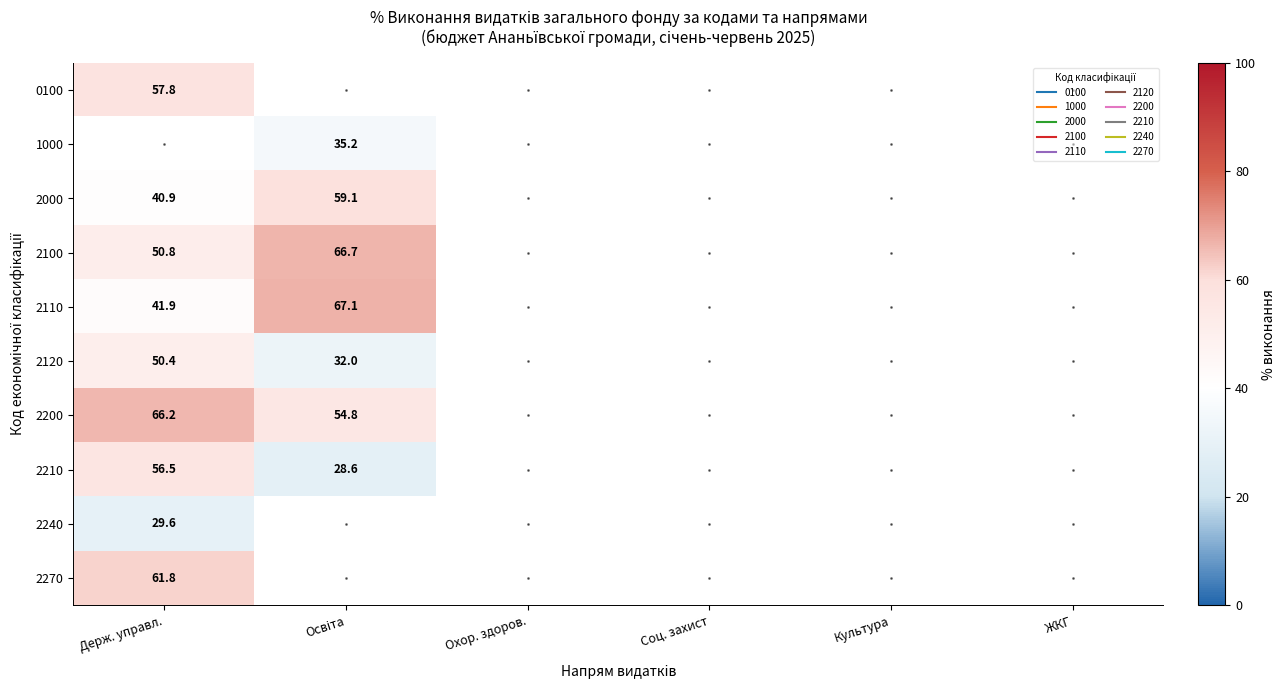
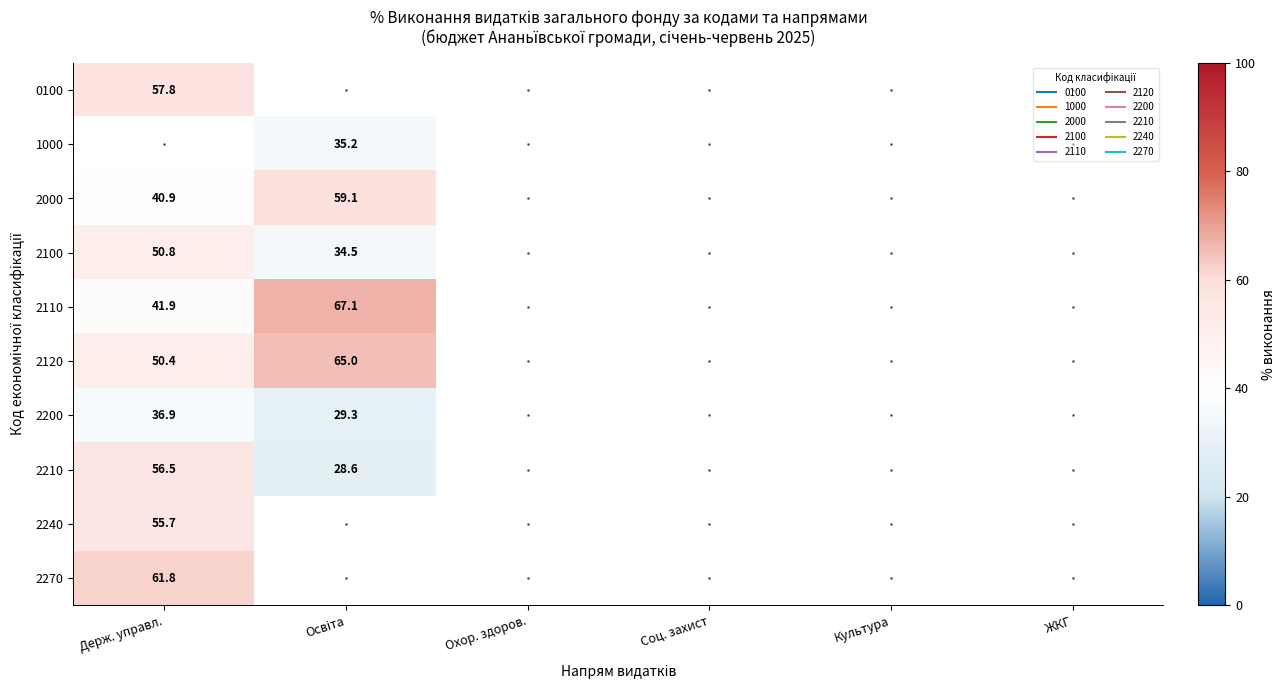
  {
    "0100": {
      "Держ. управл.": 57.8
    },
    "1000": {
      "Освіта": 35.2
    },
    "2000": {
      "Держ. управл.": 40.9,
      "Освіта": 59.1
    },
    "2100": {
      "Держ. управл.": 50.8,
-     "Освіта": 66.7
+     "Освіта": 34.5
    },
    "2110": {
      "Держ. управл.": 41.9,
      "Освіта": 67.1
    },
    "2120": {
      "Держ. управл.": 50.4,
-     "Освіта": 32.0
+     "Освіта": 65.0
    },
    "2200": {
-     "Держ. управл.": 66.2,
-     "Освіта": 54.8
+     "Держ. управл.": 36.9,
+     "Освіта": 29.3
    },
    "2210": {
      "Держ. управл.": 56.5,
      "Освіта": 28.6
    },
    "2240": {
-     "Держ. управл.": 29.6
+     "Держ. управл.": 55.7
    },
    "2270": {
      "Держ. управл.": 61.8
    }
  }
